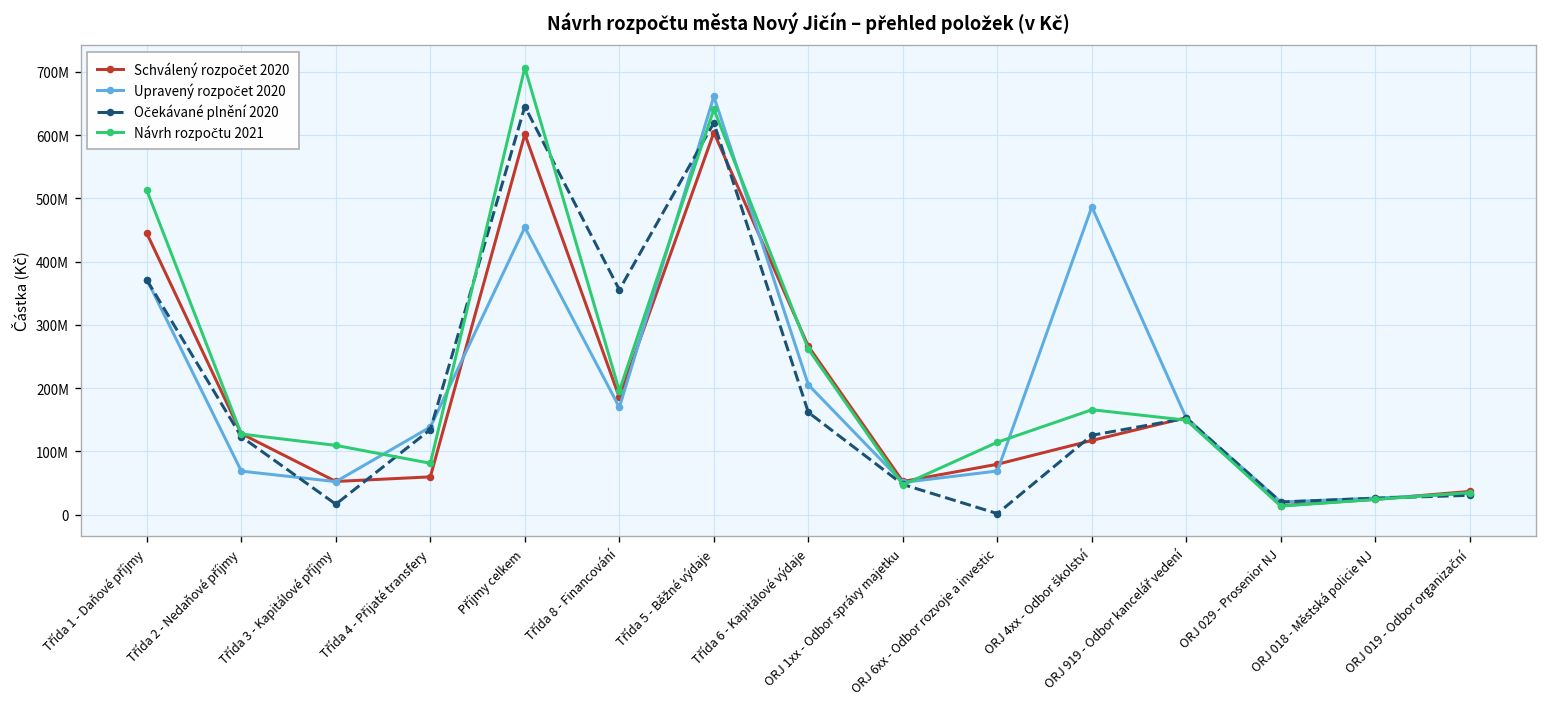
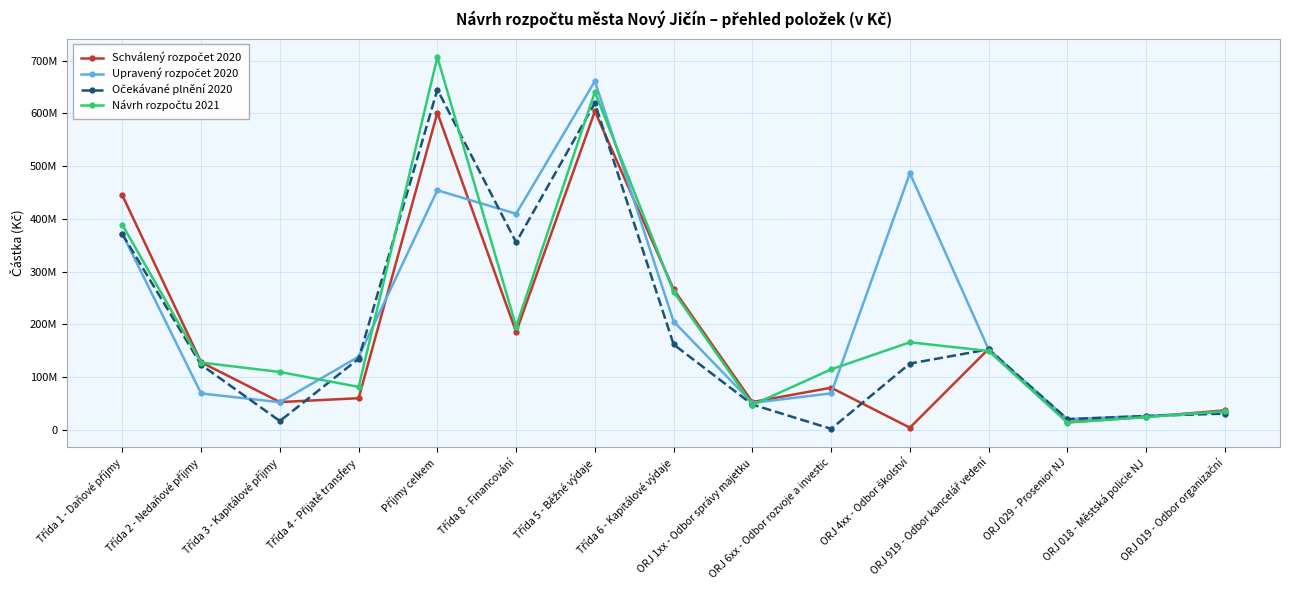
  {
    "Schválený rozpočet 2020": {
      "Třída 1 - Daňové příjmy": 440000000,
      "Třída 4 - Přijaté transfery": 60000000,
      "Příjmy celkem": 600000000,
      "Třída 8 - Financování": 190000000,
      "Třída 5 - Běžné výdaje": 600000000,
      "ORJ 6xx - Odbor rozvoje a investic": 80000000,
-     "ORJ 4xx - Odbor školství": 120000000
+     "ORJ 4xx - Odbor školství": 0
    },
    "Upravený rozpočet 2020": {
      "Třída 2 - Nedaňové příjmy": 70000000,
      "Příjmy celkem": 450000000,
-     "Třída 8 - Financování": 170000000,
+     "Třída 8 - Financování": 410000000,
      "Třída 5 - Běžné výdaje": 660000000,
      "Třída 6 - Kapitálové výdaje": 210000000,
      "ORJ 6xx - Odbor rozvoje a investic": 70000000,
      "ORJ 4xx - Odbor školství": 490000000
    },
    "Očekávané plnění 2020": {
      "Třída 3 - Kapitálové příjmy": 20000000,
      "Příjmy celkem": 650000000,
      "Třída 8 - Financování": 360000000,
      "Třída 5 - Běžné výdaje": 620000000,
      "Třída 6 - Kapitálové výdaje": 160000000,
      "ORJ 6xx - Odbor rozvoje a investic": 0,
      "ORJ 4xx - Odbor školství": 130000000
    },
    "Návrh rozpočtu 2021": {
-     "Třída 1 - Daňové příjmy": 510000000,
+     "Třída 1 - Daňové příjmy": 390000000,
      "Třída 3 - Kapitálové příjmy": 110000000,
      "Třída 4 - Přijaté transfery": 80000000,
      "Příjmy celkem": 710000000,
      "Třída 8 - Financování": 200000000,
      "Třída 5 - Běžné výdaje": 640000000,
      "ORJ 6xx - Odbor rozvoje a investic": 110000000,
      "ORJ 4xx - Odbor školství": 170000000
    }
  }
